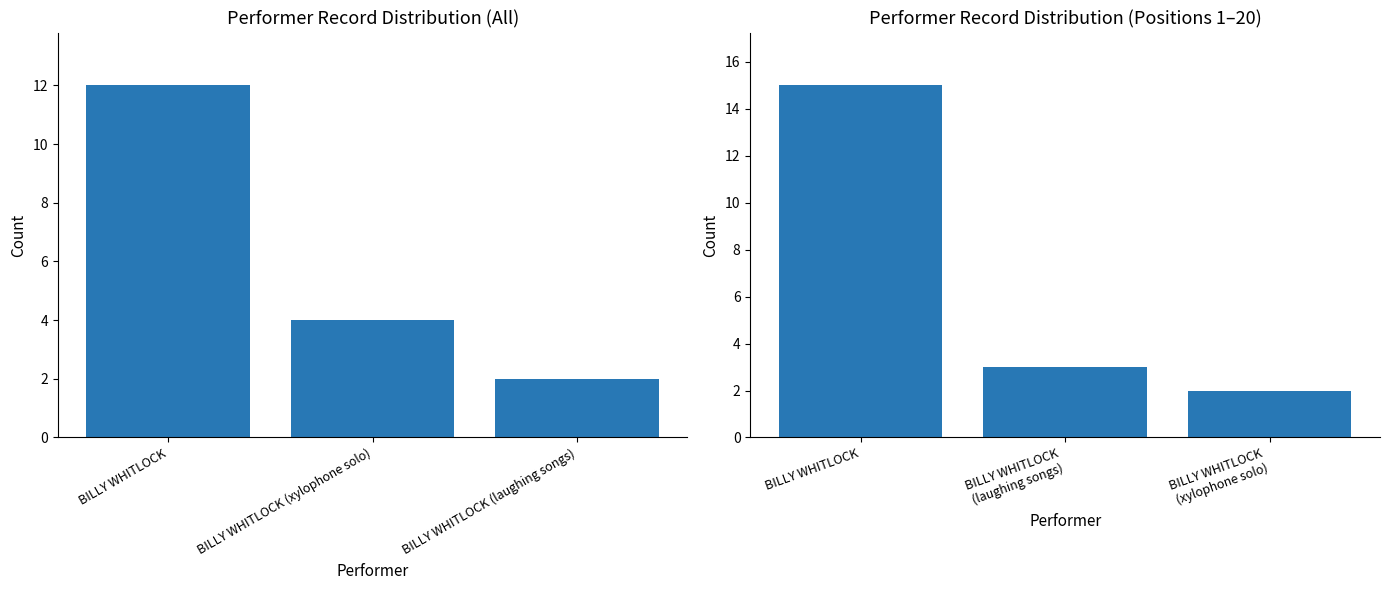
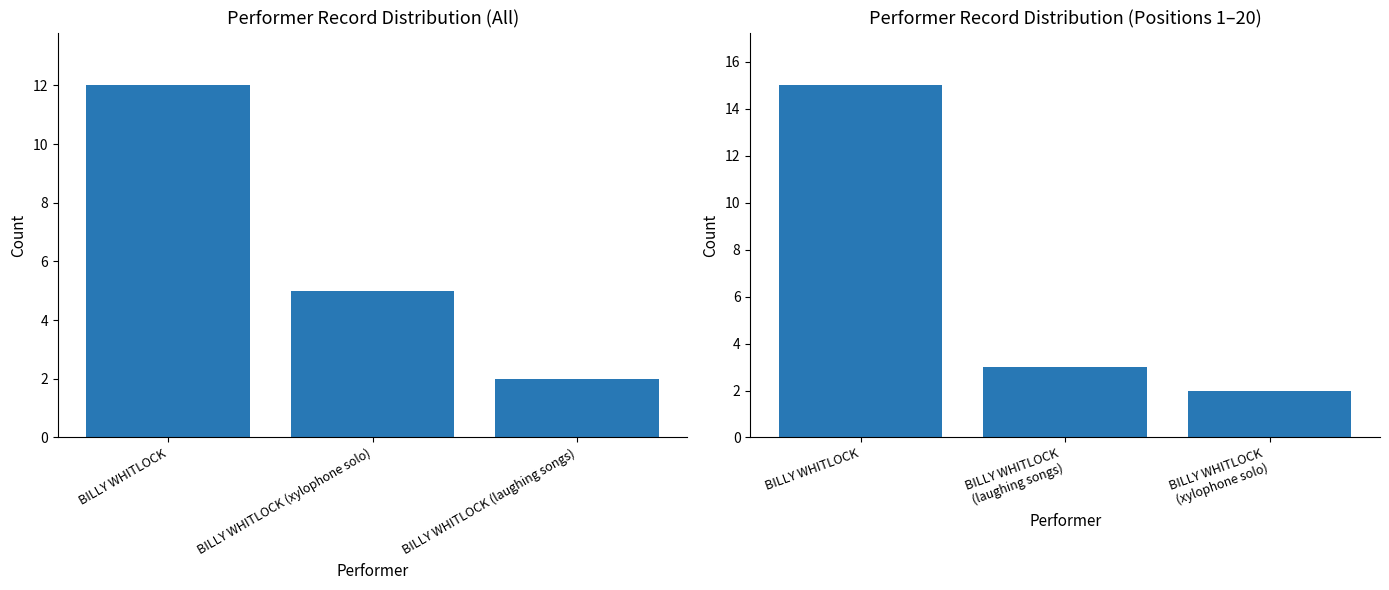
  {
    "Performer Record Distribution (All)": {
      "BILLY WHITLOCK": 12,
-     "BILLY WHITLOCK (xylophone solo)": 4,
+     "BILLY WHITLOCK (xylophone solo)": 5,
      "BILLY WHITLOCK (laughing songs)": 2
    },
    "Performer Record Distribution (Positions 1–20)": {
      "BILLY WHITLOCK": 15.0,
      "BILLY WHITLOCK (laughing songs)": 3.0,
      "BILLY WHITLOCK (xylophone solo)": 2.0
    }
  }
